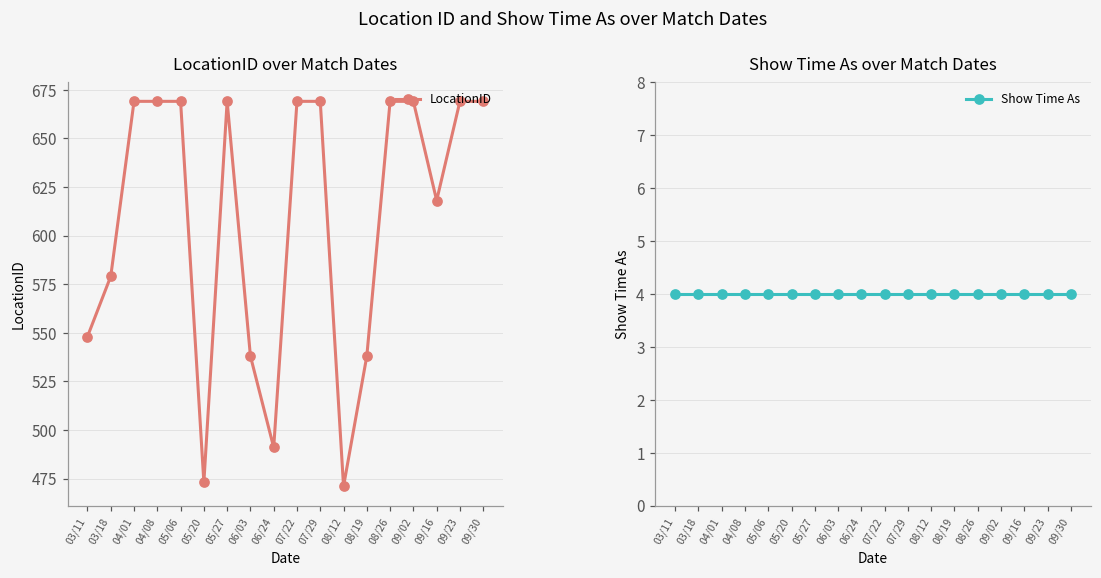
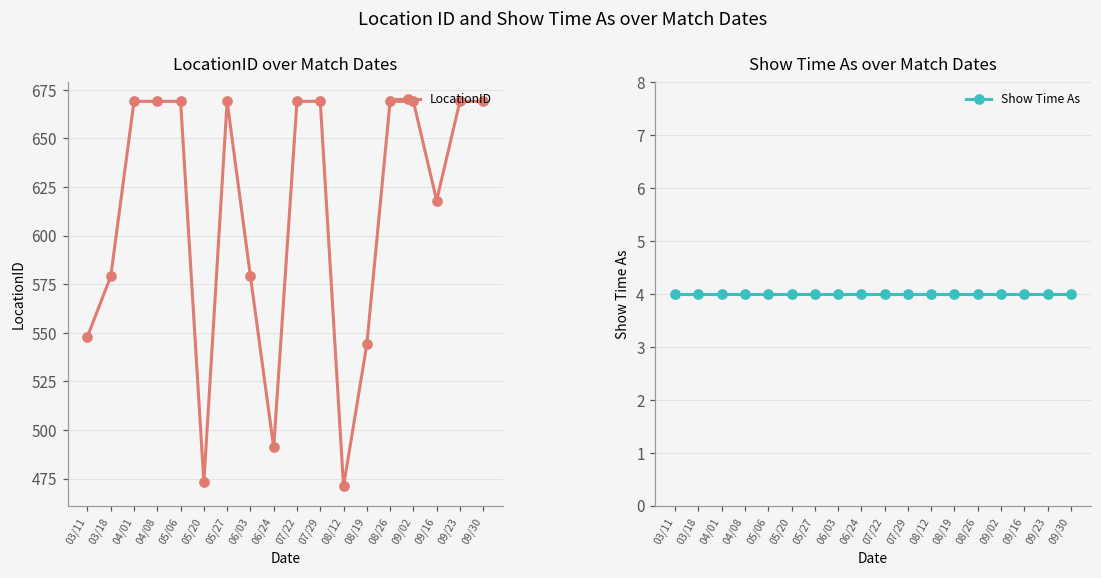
  {
    "LocationID over Match Dates": {
      "03/11": 548,
      "03/18": 579,
      "04/01": 669,
      "04/08": 669,
      "05/06": 669,
      "05/20": 473,
      "05/27": 669,
-     "06/03": 538,
+     "06/03": 579,
      "06/24": 491,
      "07/22": 669,
      "07/29": 669,
      "08/12": 471,
-     "08/19": 538,
+     "08/19": 544,
      "08/26": 669,
      "09/02": 669,
      "09/16": 618,
      "09/23": 669,
      "09/30": 669
    },
    "Show Time As over Match Dates": {
      "03/11": 4.0,
      "03/18": 4.0,
      "04/01": 4.0,
      "04/08": 4.0,
      "05/06": 4.0,
      "05/20": 4.0,
      "05/27": 4.0,
      "06/03": 4.0,
      "06/24": 4.0,
      "07/22": 4.0,
      "07/29": 4.0,
      "08/12": 4.0,
      "08/19": 4.0,
      "08/26": 4.0,
      "09/02": 4.0,
      "09/16": 4.0,
      "09/23": 4.0,
      "09/30": 4.0
    }
  }
